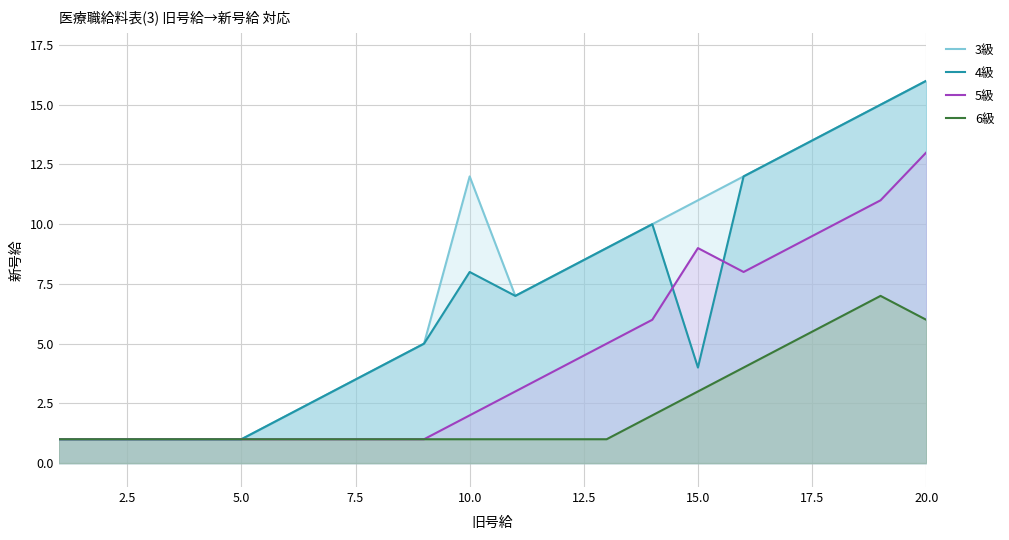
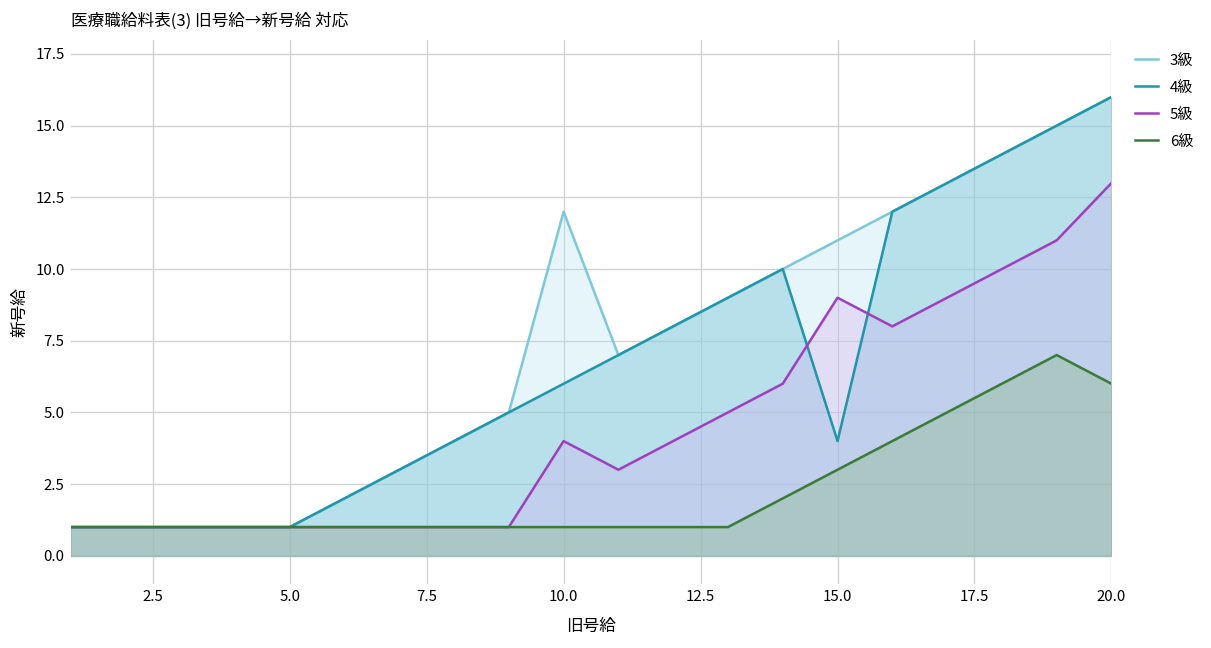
  {
    "3級": {
      "10.0": 12,
      "15.0": 11
    },
    "4級": {
-     "10.0": 8,
+     "10.0": 6,
      "15.0": 4
    },
    "5級": {
-     "10.0": 2,
+     "10.0": 4,
      "15.0": 9,
      "20.0": 13
    },
    "6級": {
      "10.0": 1,
      "15.0": 3,
      "20.0": 6
    }
  }
